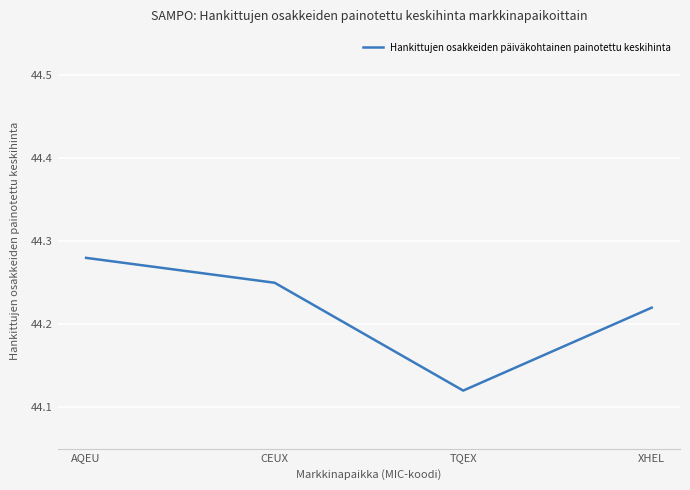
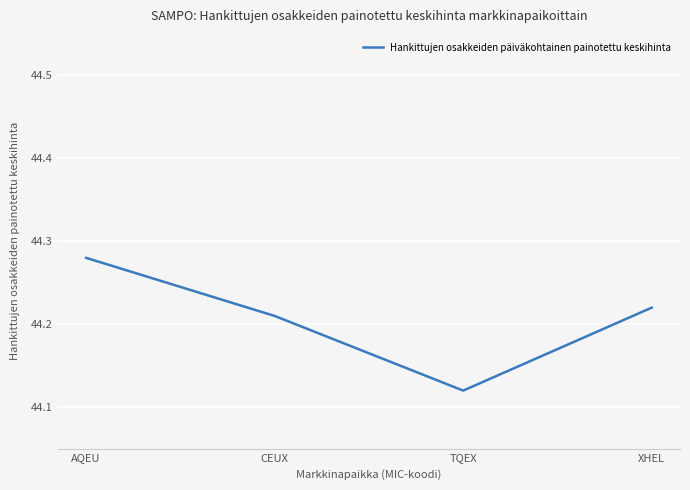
  {
    "AQEU": 44.28,
-   "CEUX": 44.25,
+   "CEUX": 44.21,
    "TQEX": 44.12,
    "XHEL": 44.22
  }
